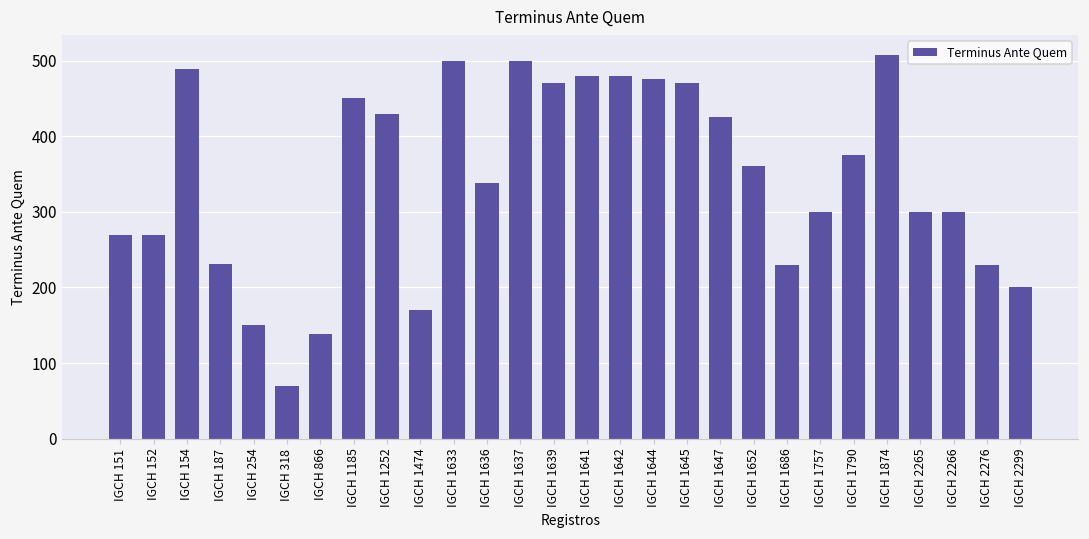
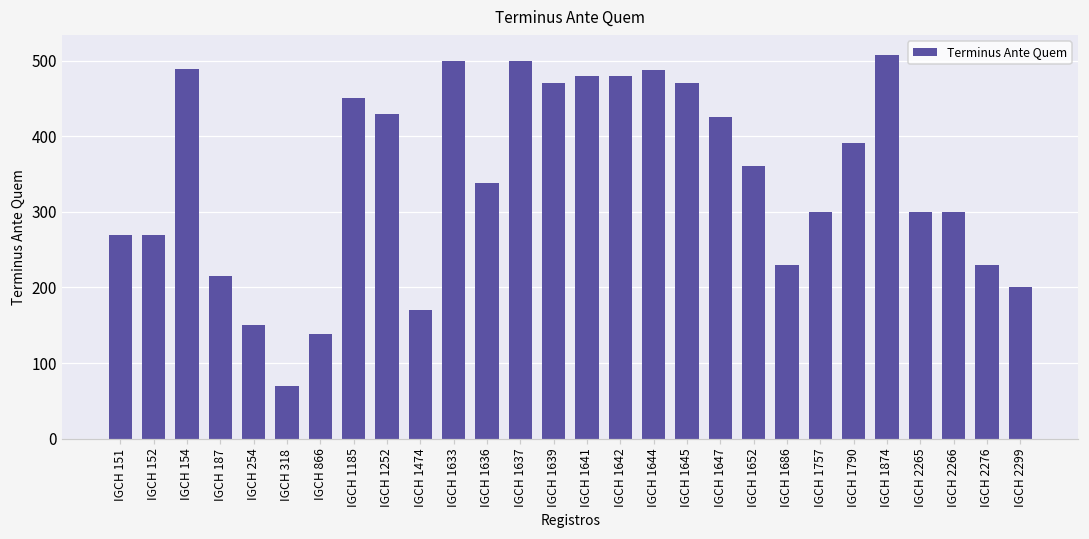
  {
    "IGCH 151": 270,
    "IGCH 152": 270,
    "IGCH 154": 490,
-   "IGCH 187": 230,
+   "IGCH 187": 220,
    "IGCH 254": 150,
    "IGCH 318": 70,
    "IGCH 866": 140,
    "IGCH 1185": 450,
    "IGCH 1252": 430,
    "IGCH 1474": 170,
    "IGCH 1633": 500,
    "IGCH 1636": 340,
    "IGCH 1637": 500,
    "IGCH 1639": 470,
    "IGCH 1641": 480,
    "IGCH 1642": 480,
-   "IGCH 1644": 480,
+   "IGCH 1644": 490,
    "IGCH 1645": 470,
    "IGCH 1647": 430,
    "IGCH 1652": 360,
    "IGCH 1686": 230,
    "IGCH 1757": 300,
-   "IGCH 1790": 380,
+   "IGCH 1790": 390,
    "IGCH 1874": 510,
    "IGCH 2265": 300,
    "IGCH 2266": 300,
    "IGCH 2276": 230,
    "IGCH 2299": 200
  }
